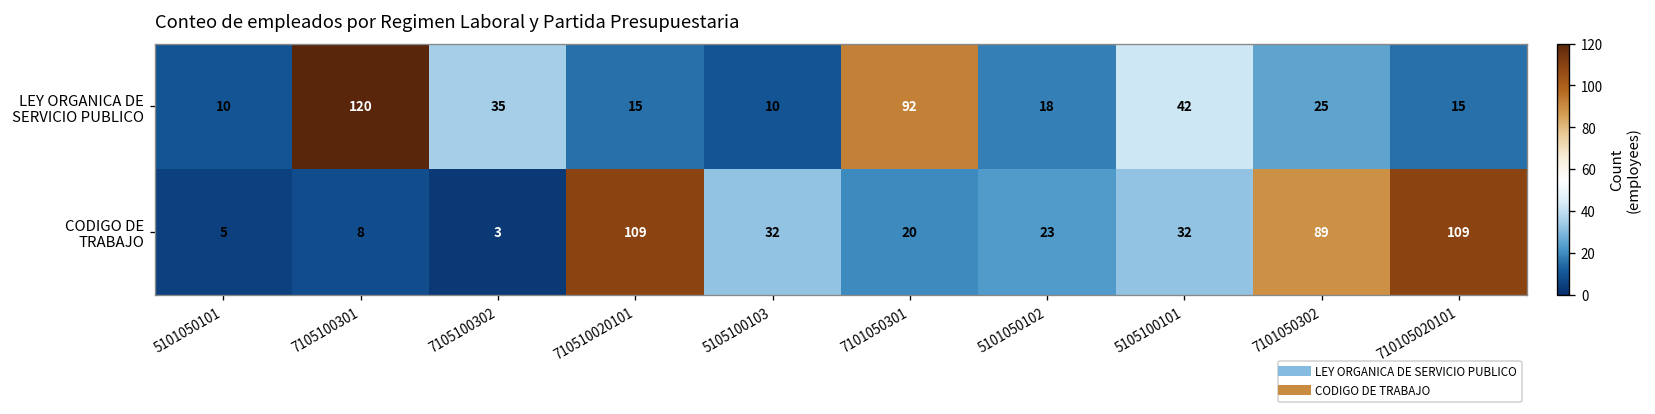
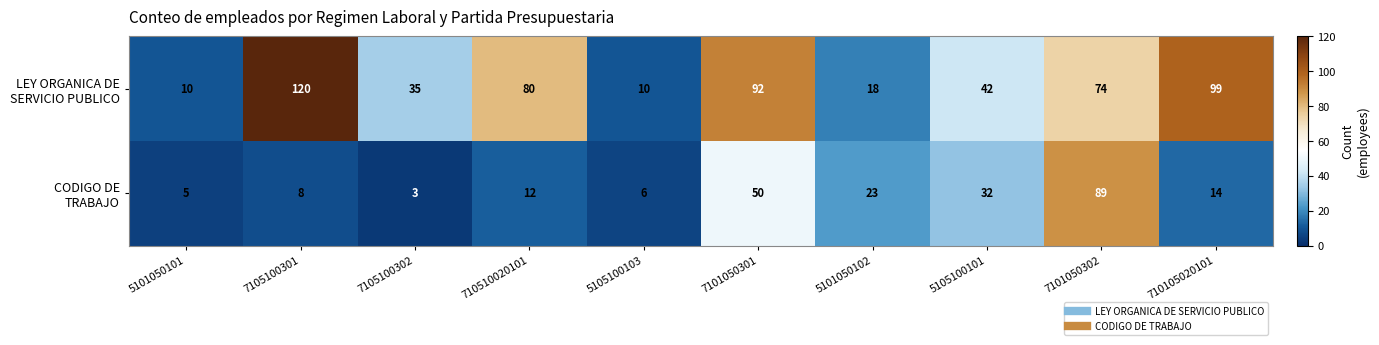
  {
    "LEY ORGANICA DE SERVICIO PUBLICO": {
      "5101050101": 10,
      "7105100301": 120,
      "7105100302": 35,
-     "710510020101": 15,
+     "710510020101": 80,
      "5105100103": 10,
      "7101050301": 92,
      "5101050102": 18,
      "5105100101": 42,
-     "7101050302": 25,
-     "710105020101": 15
+     "7101050302": 74,
+     "710105020101": 99
    },
    "CODIGO DE TRABAJO": {
      "5101050101": 5,
      "7105100301": 8,
      "7105100302": 3,
-     "710510020101": 109,
-     "5105100103": 32,
-     "7101050301": 20,
+     "710510020101": 12,
+     "5105100103": 6,
+     "7101050301": 50,
      "5101050102": 23,
      "5105100101": 32,
      "7101050302": 89,
-     "710105020101": 109
+     "710105020101": 14
    }
  }
